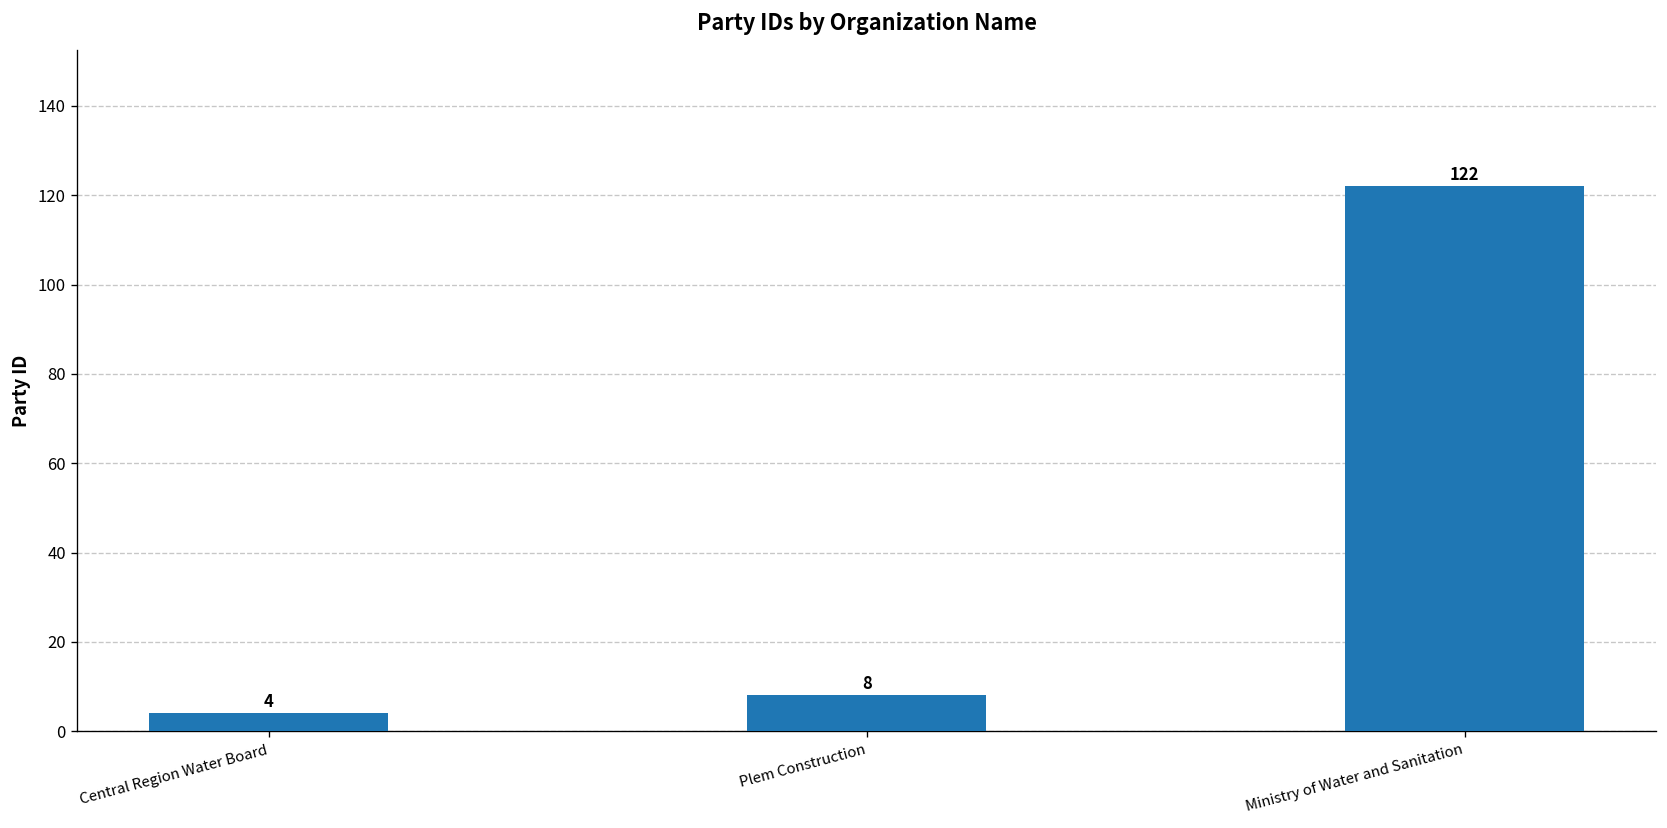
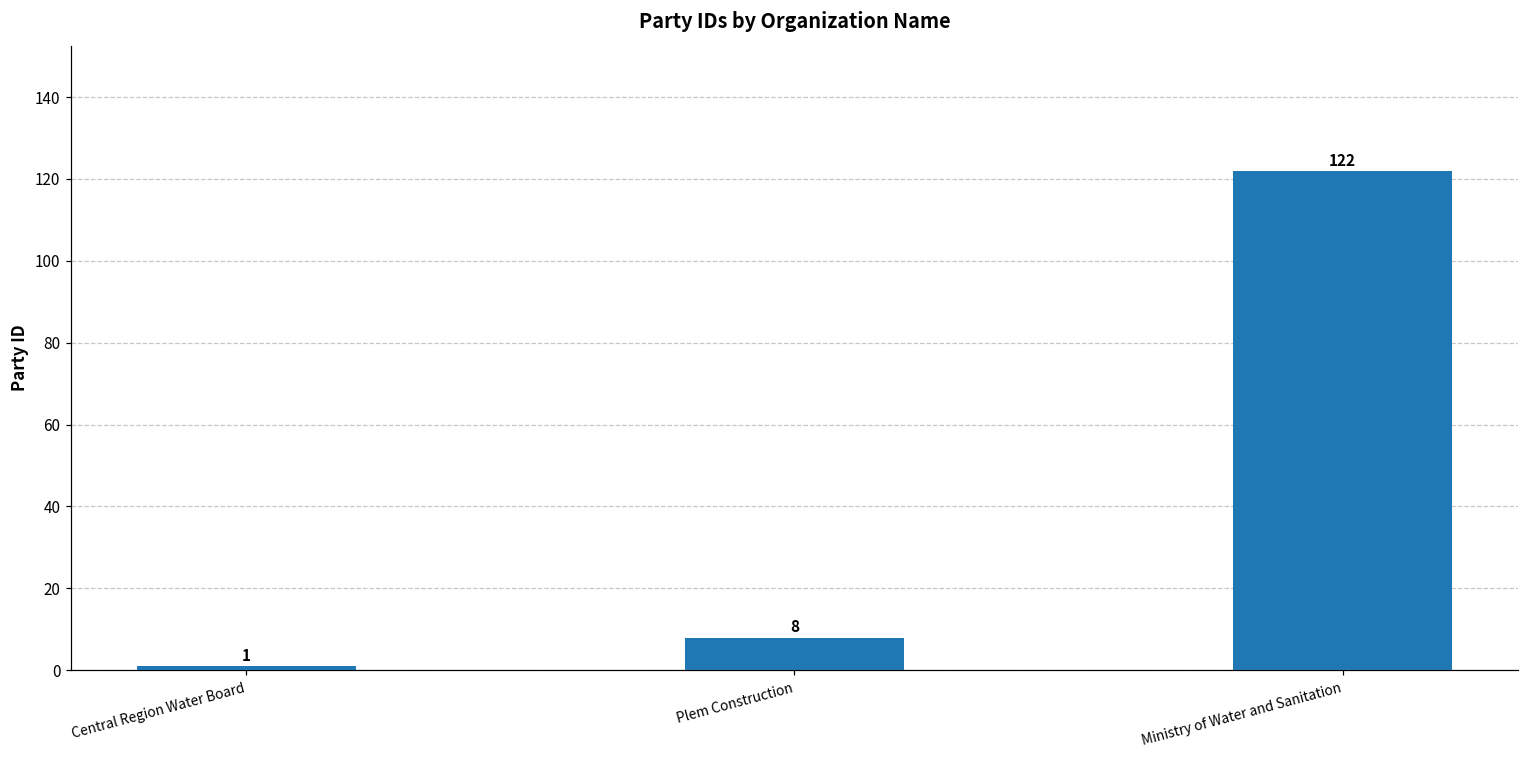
  {
-   "Central Region Water Board": 4,
+   "Central Region Water Board": 1,
    "Plem Construction": 8,
    "Ministry of Water and Sanitation": 122
  }
